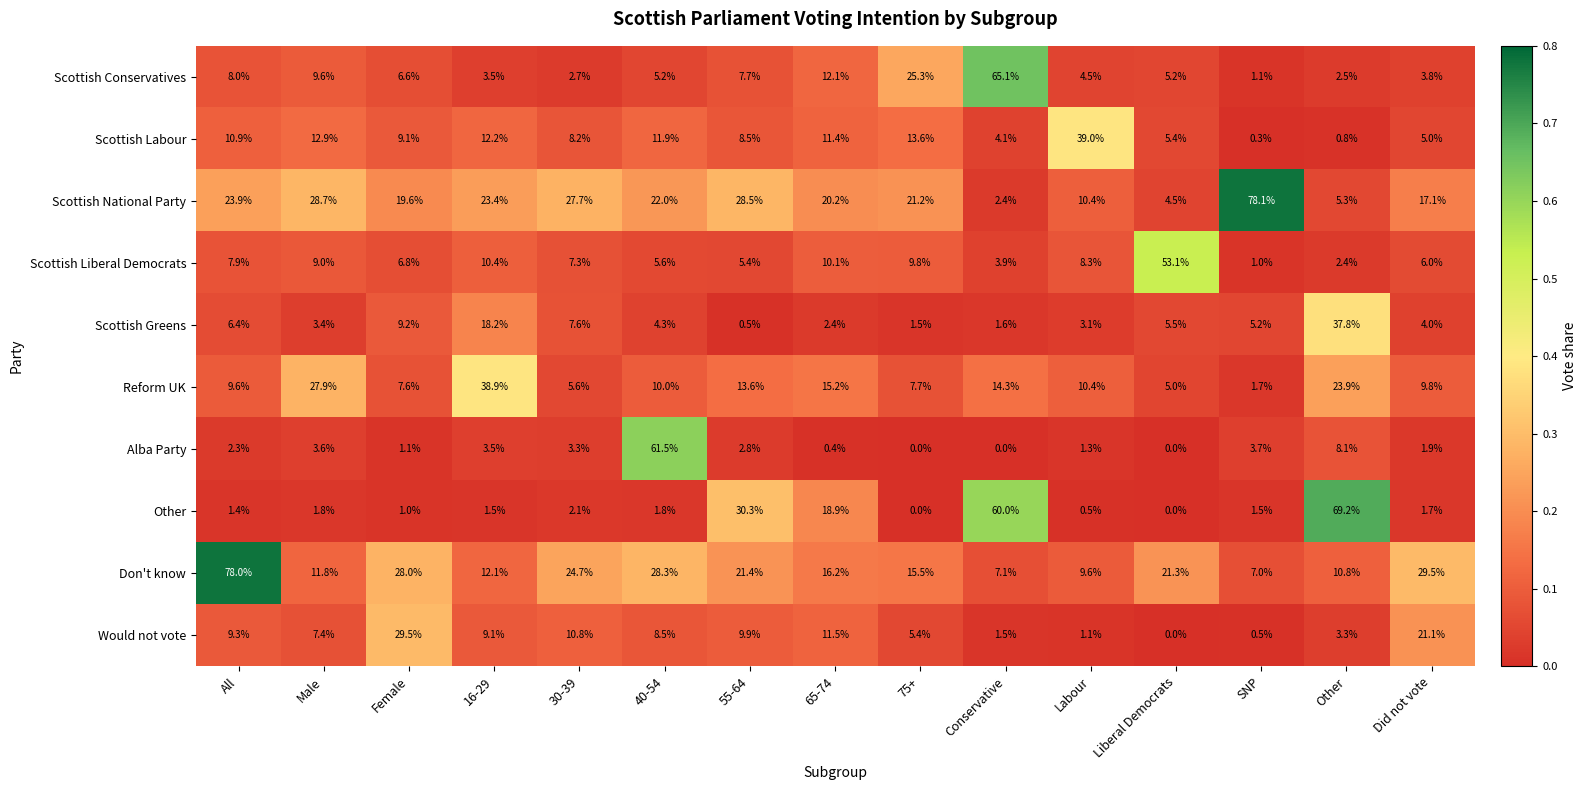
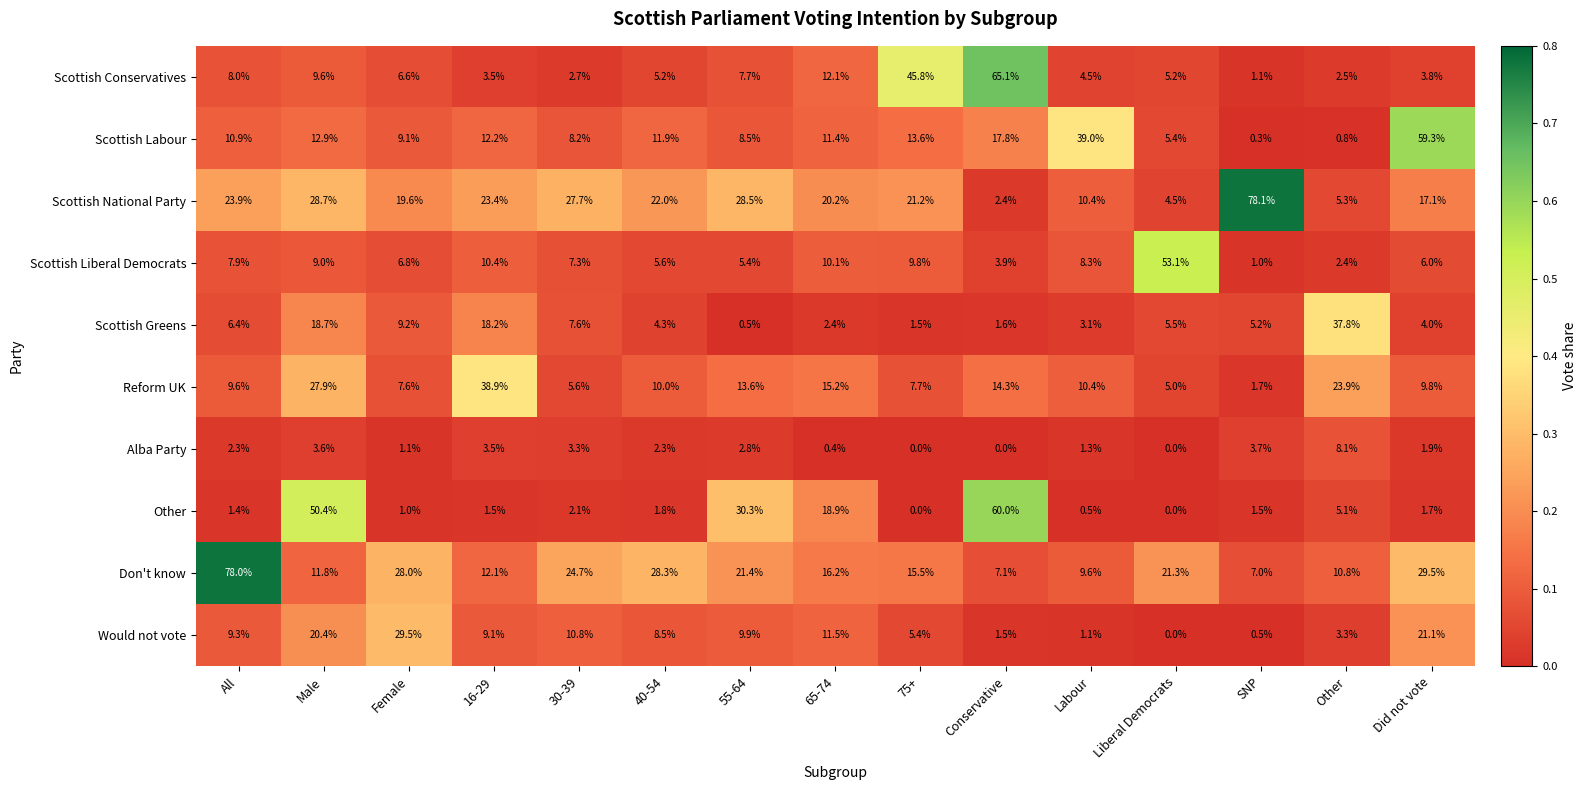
  {
    "Scottish Conservatives": {
      "All": "8.0%",
      "Male": "9.6%",
      "Female": "6.6%",
      "16-29": "3.5%",
      "30-39": "2.7%",
      "40-54": "5.2%",
      "55-64": "7.7%",
      "65-74": "12.1%",
-     "75+": "25.3%",
+     "75+": "45.8%",
      "Conservative": "65.1%",
      "Labour": "4.5%",
      "Liberal Democrats": "5.2%",
      "SNP": "1.1%",
      "Other": "2.5%",
      "Did not vote": "3.8%"
    },
    "Scottish Labour": {
      "All": "10.9%",
      "Male": "12.9%",
      "Female": "9.1%",
      "16-29": "12.2%",
      "30-39": "8.2%",
      "40-54": "11.9%",
      "55-64": "8.5%",
      "65-74": "11.4%",
      "75+": "13.6%",
-     "Conservative": "4.1%",
+     "Conservative": "17.8%",
      "Labour": "39.0%",
      "Liberal Democrats": "5.4%",
      "SNP": "0.3%",
      "Other": "0.8%",
-     "Did not vote": "5.0%"
+     "Did not vote": "59.3%"
    },
    "Scottish National Party": {
      "All": "23.9%",
      "Male": "28.7%",
      "Female": "19.6%",
      "16-29": "23.4%",
      "30-39": "27.7%",
      "40-54": "22.0%",
      "55-64": "28.5%",
      "65-74": "20.2%",
      "75+": "21.2%",
      "Conservative": "2.4%",
      "Labour": "10.4%",
      "Liberal Democrats": "4.5%",
      "SNP": "78.1%",
      "Other": "5.3%",
      "Did not vote": "17.1%"
    },
    "Scottish Liberal Democrats": {
      "All": "7.9%",
      "Male": "9.0%",
      "Female": "6.8%",
      "16-29": "10.4%",
      "30-39": "7.3%",
      "40-54": "5.6%",
      "55-64": "5.4%",
      "65-74": "10.1%",
      "75+": "9.8%",
      "Conservative": "3.9%",
      "Labour": "8.3%",
      "Liberal Democrats": "53.1%",
      "SNP": "1.0%",
      "Other": "2.4%",
      "Did not vote": "6.0%"
    },
    "Scottish Greens": {
      "All": "6.4%",
-     "Male": "3.4%",
+     "Male": "18.7%",
      "Female": "9.2%",
      "16-29": "18.2%",
      "30-39": "7.6%",
      "40-54": "4.3%",
      "55-64": "0.5%",
      "65-74": "2.4%",
      "75+": "1.5%",
      "Conservative": "1.6%",
      "Labour": "3.1%",
      "Liberal Democrats": "5.5%",
      "SNP": "5.2%",
      "Other": "37.8%",
      "Did not vote": "4.0%"
    },
    "Reform UK": {
      "All": "9.6%",
      "Male": "27.9%",
      "Female": "7.6%",
      "16-29": "38.9%",
      "30-39": "5.6%",
      "40-54": "10.0%",
      "55-64": "13.6%",
      "65-74": "15.2%",
      "75+": "7.7%",
      "Conservative": "14.3%",
      "Labour": "10.4%",
      "Liberal Democrats": "5.0%",
      "SNP": "1.7%",
      "Other": "23.9%",
      "Did not vote": "9.8%"
    },
    "Alba Party": {
      "All": "2.3%",
      "Male": "3.6%",
      "Female": "1.1%",
      "16-29": "3.5%",
      "30-39": "3.3%",
-     "40-54": "61.5%",
+     "40-54": "2.3%",
      "55-64": "2.8%",
      "65-74": "0.4%",
      "75+": "0.0%",
      "Conservative": "0.0%",
      "Labour": "1.3%",
      "Liberal Democrats": "0.0%",
      "SNP": "3.7%",
      "Other": "8.1%",
      "Did not vote": "1.9%"
    },
    "Other": {
      "All": "1.4%",
-     "Male": "1.8%",
+     "Male": "50.4%",
      "Female": "1.0%",
      "16-29": "1.5%",
      "30-39": "2.1%",
      "40-54": "1.8%",
      "55-64": "30.3%",
      "65-74": "18.9%",
      "75+": "0.0%",
      "Conservative": "60.0%",
      "Labour": "0.5%",
      "Liberal Democrats": "0.0%",
      "SNP": "1.5%",
-     "Other": "69.2%",
+     "Other": "5.1%",
      "Did not vote": "1.7%"
    },
    "Don't know": {
      "All": "78.0%",
      "Male": "11.8%",
      "Female": "28.0%",
      "16-29": "12.1%",
      "30-39": "24.7%",
      "40-54": "28.3%",
      "55-64": "21.4%",
      "65-74": "16.2%",
      "75+": "15.5%",
      "Conservative": "7.1%",
      "Labour": "9.6%",
      "Liberal Democrats": "21.3%",
      "SNP": "7.0%",
      "Other": "10.8%",
      "Did not vote": "29.5%"
    },
    "Would not vote": {
      "All": "9.3%",
-     "Male": "7.4%",
+     "Male": "20.4%",
      "Female": "29.5%",
      "16-29": "9.1%",
      "30-39": "10.8%",
      "40-54": "8.5%",
      "55-64": "9.9%",
      "65-74": "11.5%",
      "75+": "5.4%",
      "Conservative": "1.5%",
      "Labour": "1.1%",
      "Liberal Democrats": "0.0%",
      "SNP": "0.5%",
      "Other": "3.3%",
      "Did not vote": "21.1%"
    }
  }
